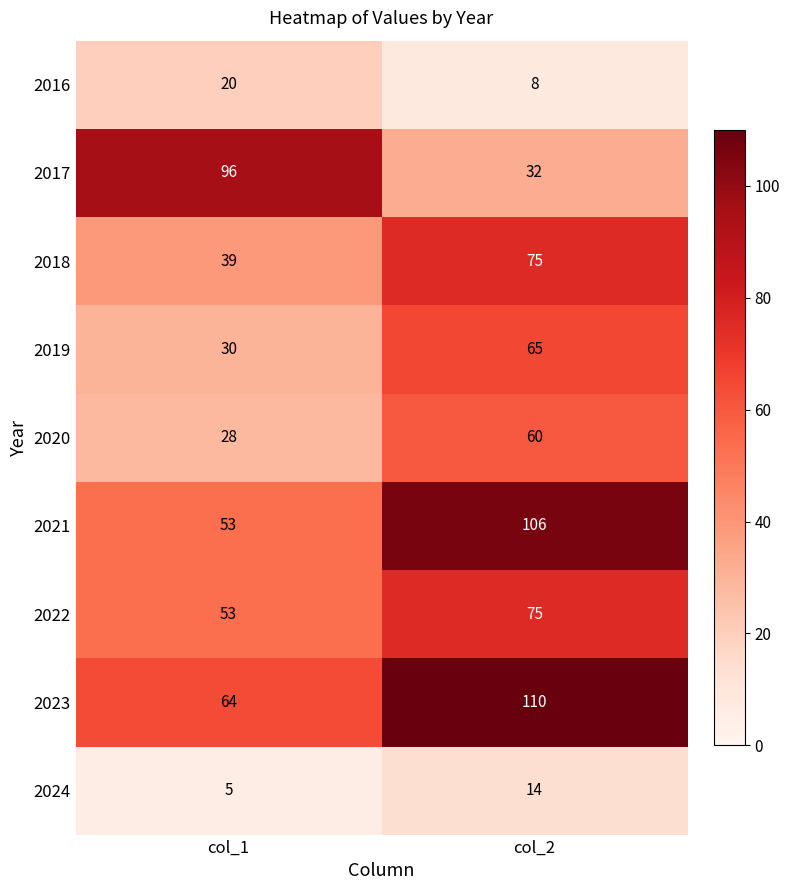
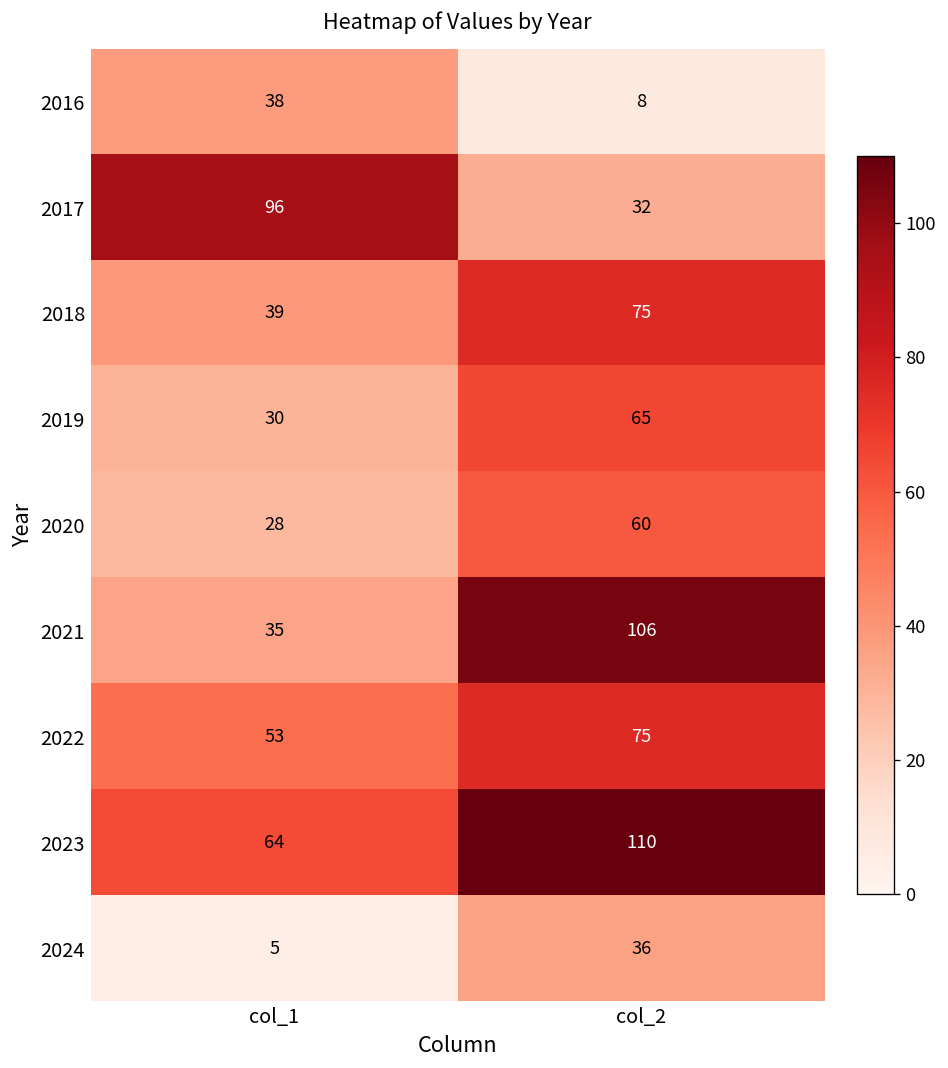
  {
    "2016": {
-     "col_1": 20,
+     "col_1": 38,
      "col_2": 8
    },
    "2017": {
      "col_1": 96,
      "col_2": 32
    },
    "2018": {
      "col_1": 39,
      "col_2": 75
    },
    "2019": {
      "col_1": 30,
      "col_2": 65
    },
    "2020": {
      "col_1": 28,
      "col_2": 60
    },
    "2021": {
-     "col_1": 53,
+     "col_1": 35,
      "col_2": 106
    },
    "2022": {
      "col_1": 53,
      "col_2": 75
    },
    "2023": {
      "col_1": 64,
      "col_2": 110
    },
    "2024": {
      "col_1": 5,
-     "col_2": 14
+     "col_2": 36
    }
  }
